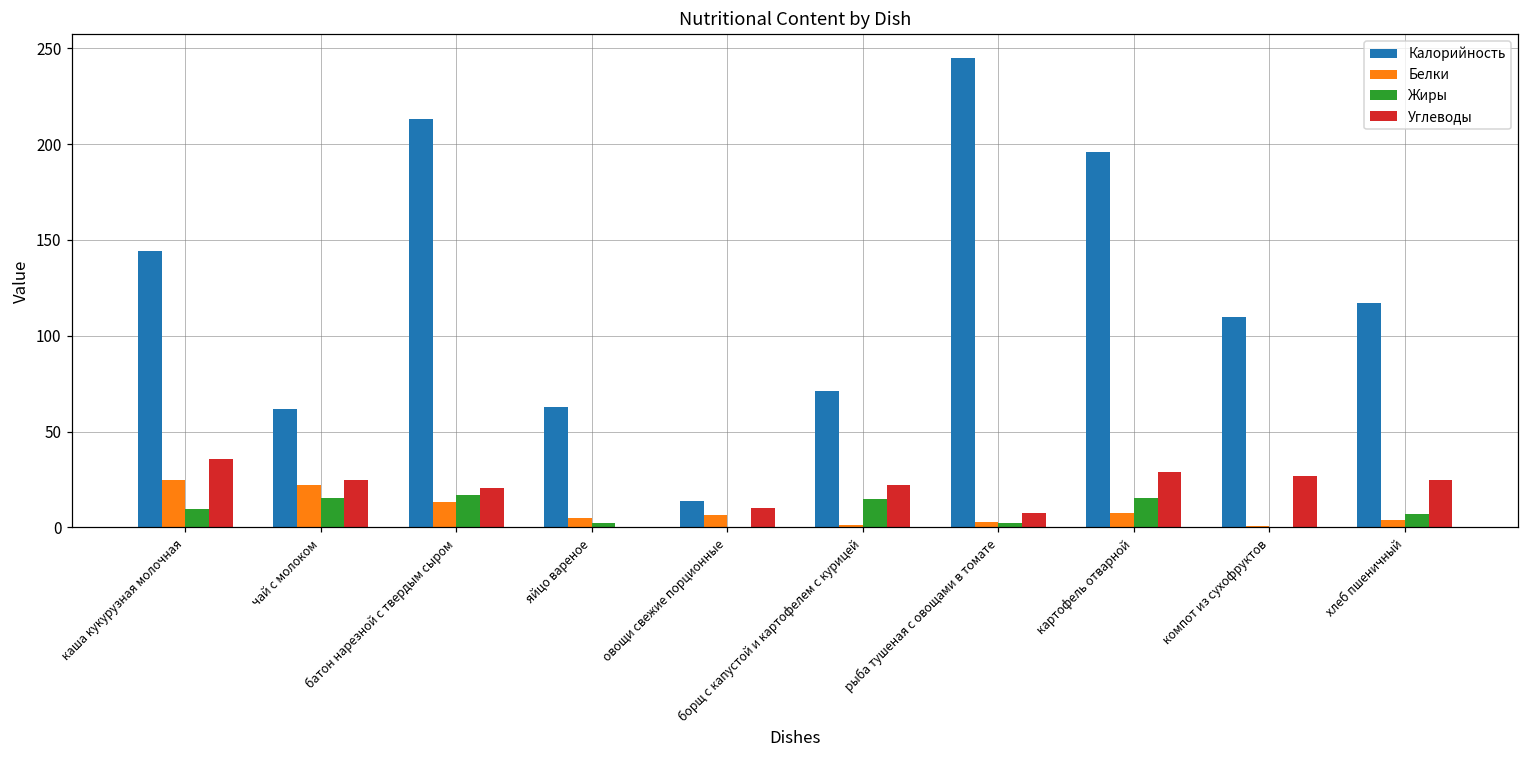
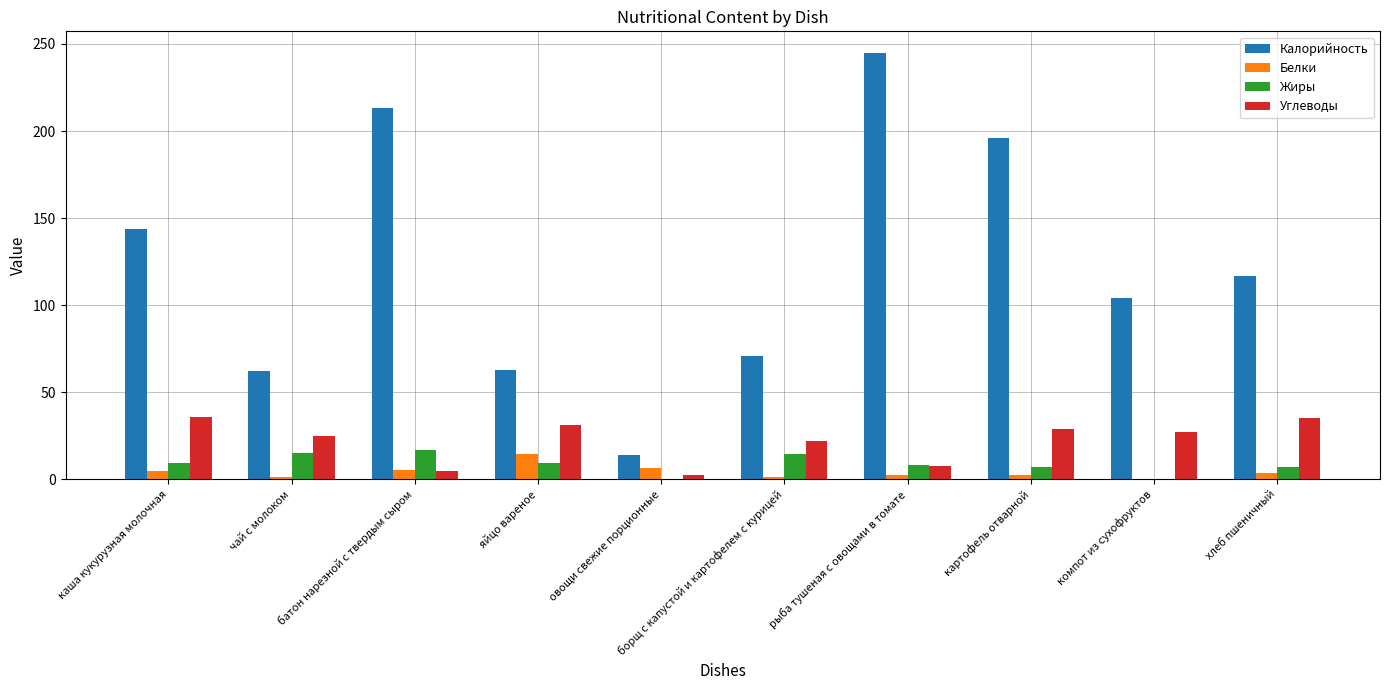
  {
    "Калорийность": {
      "каша кукурузная молочная": 144,
      "чай с молоком": 62,
      "батон нарезной с твердым сыром": 213,
      "яйцо вареное": 63,
      "овощи свежие порционные": 14,
      "борщ с капустой и картофелем с курицей": 71,
      "рыба тушеная с овощами в томате": 245,
      "картофель отварной": 196,
-     "компот из сухофруктов": 110,
+     "компот из сухофруктов": 104,
      "хлеб пшеничный": 117
    },
    "Белки": {
-     "каша кукурузная молочная": 25,
-     "чай с молоком": 22,
-     "батон нарезной с твердым сыром": 13,
-     "яйцо вареное": 5,
+     "каша кукурузная молочная": 5,
+     "чай с молоком": 2,
+     "батон нарезной с твердым сыром": 6,
+     "яйцо вареное": 15,
      "овощи свежие порционные": 6,
      "рыба тушеная с овощами в томате": 3,
-     "картофель отварной": 7,
+     "картофель отварной": 3,
      "хлеб пшеничный": 4
    },
    "Жиры": {
      "каша кукурузная молочная": 10,
      "чай с молоком": 15,
      "батон нарезной с твердым сыром": 17,
-     "яйцо вареное": 2,
+     "яйцо вареное": 9,
      "борщ с капустой и картофелем с курицей": 15,
-     "рыба тушеная с овощами в томате": 2,
-     "картофель отварной": 16,
+     "рыба тушеная с овощами в томате": 8,
+     "картофель отварной": 7,
      "компот из сухофруктов": 0,
      "хлеб пшеничный": 7
    },
    "Углеводы": {
      "каша кукурузная молочная": 36,
      "чай с молоком": 25,
-     "батон нарезной с твердым сыром": 21,
-     "яйцо вареное": 0,
-     "овощи свежие порционные": 10,
+     "батон нарезной с твердым сыром": 5,
+     "яйцо вареное": 32,
+     "овощи свежие порционные": 3,
      "борщ с капустой и картофелем с курицей": 22,
      "рыба тушеная с овощами в томате": 8,
      "картофель отварной": 29,
      "компот из сухофруктов": 27,
-     "хлеб пшеничный": 25
+     "хлеб пшеничный": 35
    }
  }
